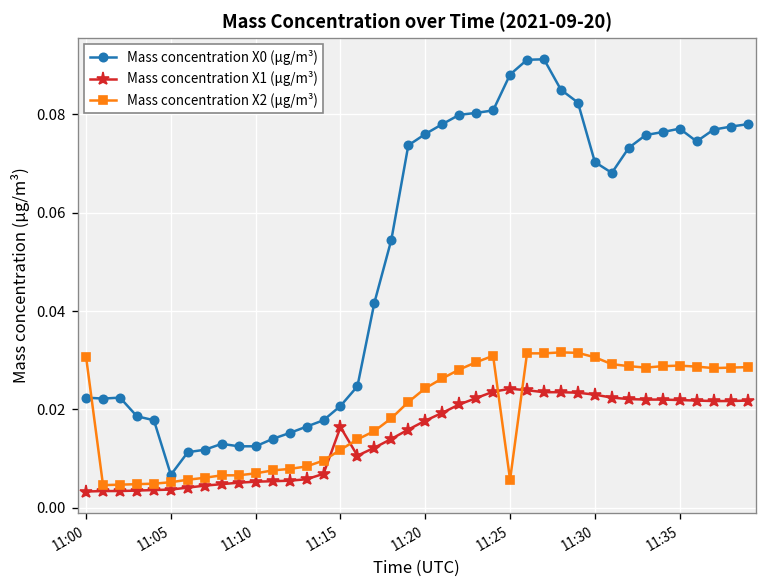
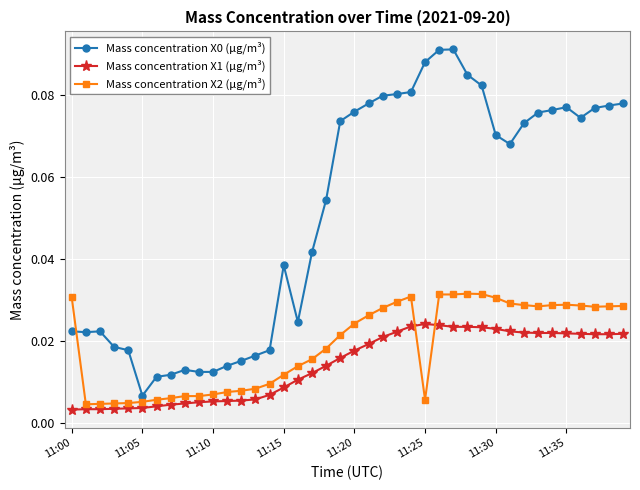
  {
    "Mass concentration X0 (μg/m³)": {
      "11:00": 0.022,
      "11:05": 0.007,
      "11:10": 0.013,
-     "11:15": 0.021,
+     "11:15": 0.039,
      "11:20": 0.076,
      "11:25": 0.088,
      "11:30": 0.070,
      "11:35": 0.077
    },
    "Mass concentration X1 (μg/m³)": {
      "11:00": 0.003,
      "11:05": 0.004,
      "11:10": 0.005,
-     "11:15": 0.016,
+     "11:15": 0.009,
      "11:20": 0.018,
      "11:25": 0.024,
      "11:30": 0.023,
      "11:35": 0.022
    },
    "Mass concentration X2 (μg/m³)": {
      "11:00": 0.031,
      "11:05": 0.005,
      "11:10": 0.007,
      "11:15": 0.012,
      "11:20": 0.024,
      "11:25": 0.006,
      "11:30": 0.031,
      "11:35": 0.029
    }
  }
